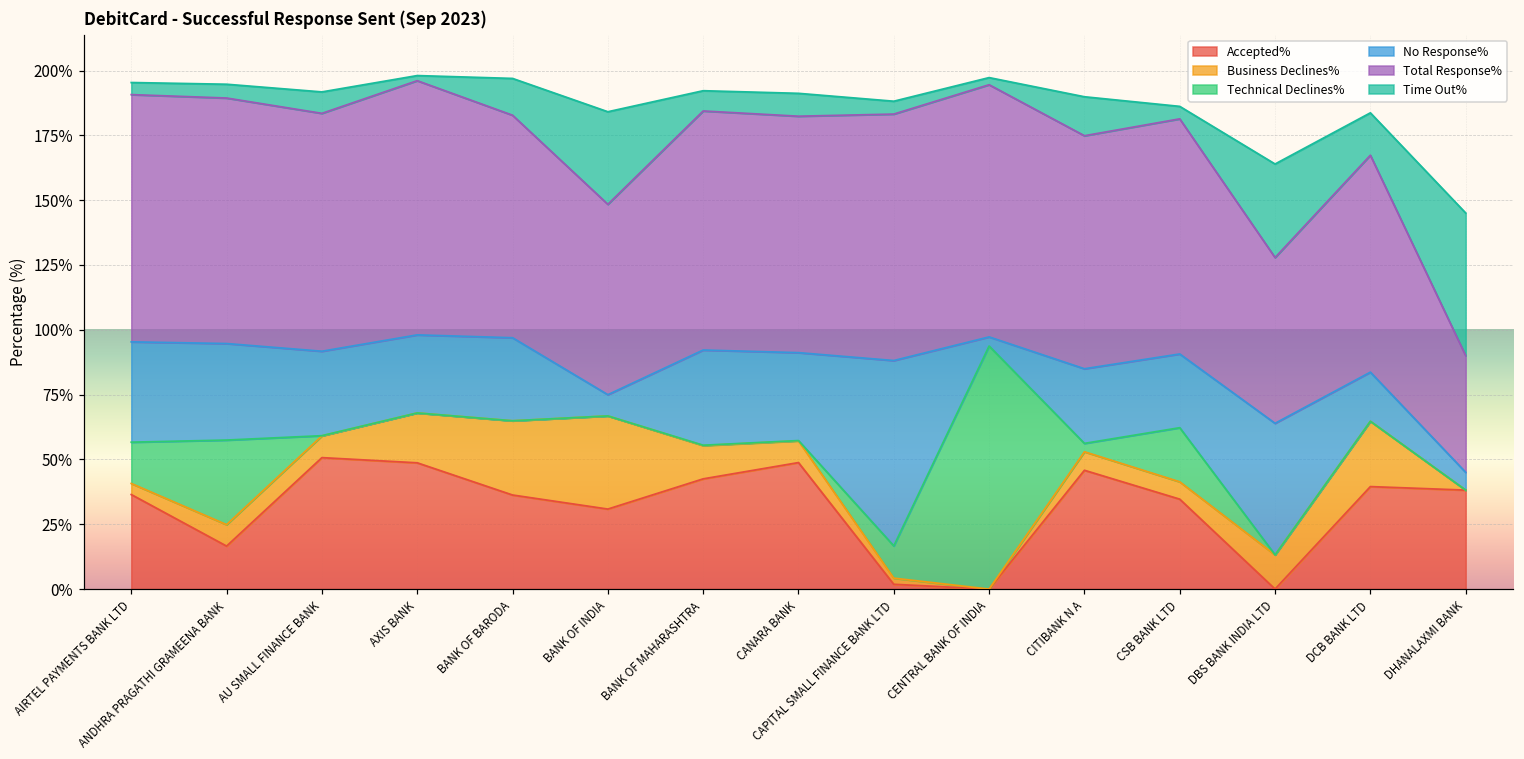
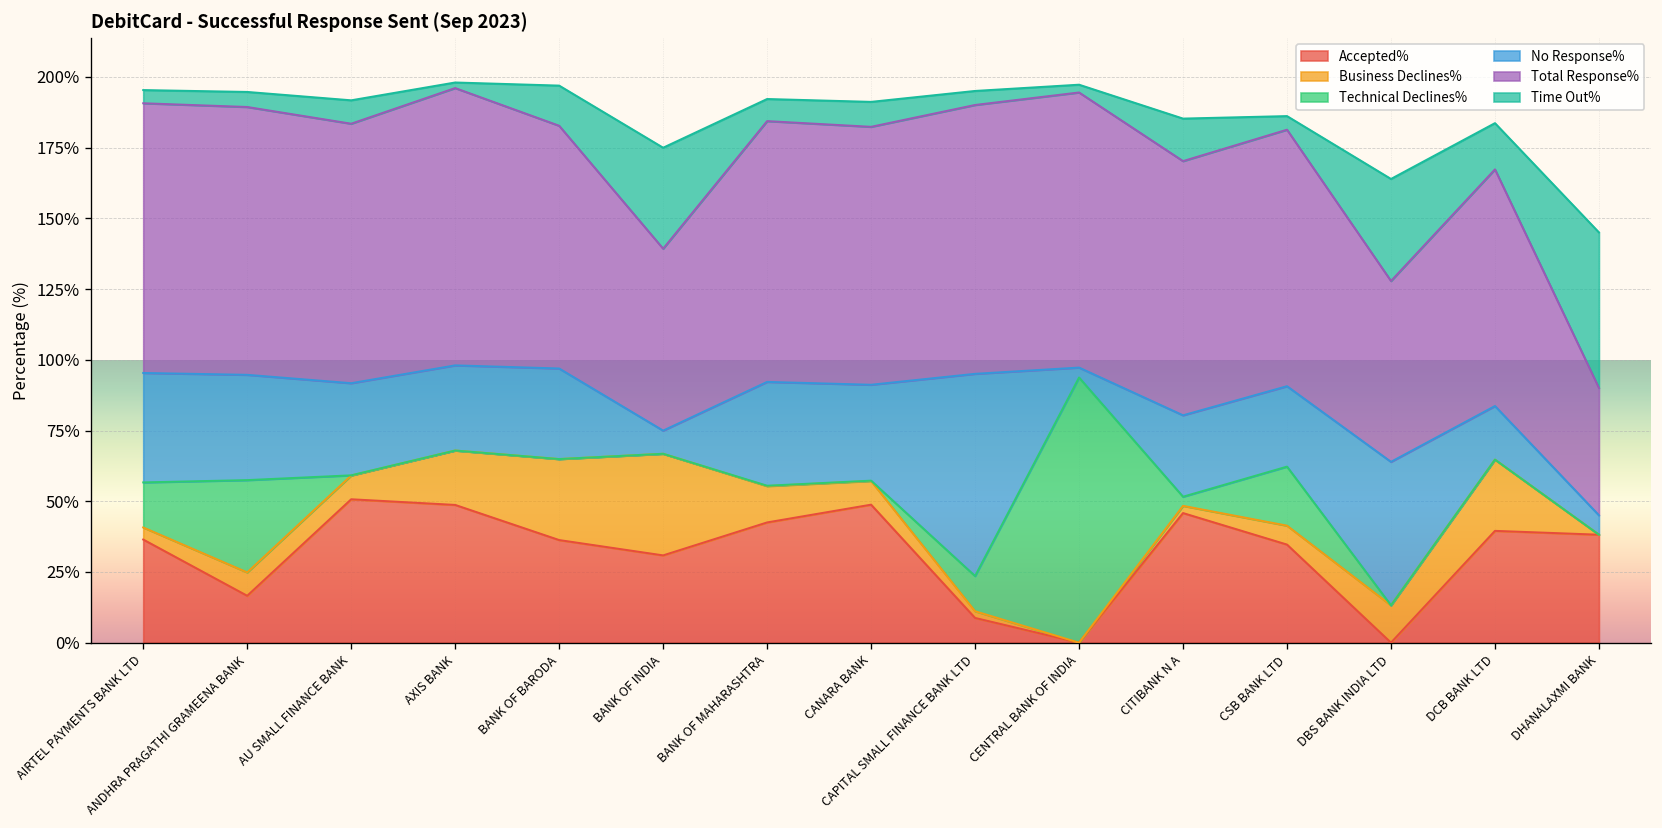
  {
    "Accepted%": {
      "AIRTEL PAYMENTS BANK LTD": "36%",
      "ANDHRA PRAGATHI GRAMEENA BANK": "17%",
      "AU SMALL FINANCE BANK": "51%",
      "AXIS BANK": "49%",
      "BANK OF BARODA": "36%",
      "BANK OF INDIA": "31%",
      "BANK OF MAHARASHTRA": "43%",
      "CANARA BANK": "49%",
-     "CAPITAL SMALL FINANCE BANK LTD": "2%",
+     "CAPITAL SMALL FINANCE BANK LTD": "9%",
      "CITIBANK N A": "46%",
      "CSB BANK LTD": "35%",
      "DBS BANK INDIA LTD": "0%",
      "DCB BANK LTD": "40%"
    },
    "Business Declines%": {
      "AIRTEL PAYMENTS BANK LTD": "4%",
      "ANDHRA PRAGATHI GRAMEENA BANK": "8%",
      "CAPITAL SMALL FINANCE BANK LTD": "2%",
-     "CITIBANK N A": "7%",
+     "CITIBANK N A": "3%",
      "CSB BANK LTD": "7%"
    },
    "No Response%": {
      "AIRTEL PAYMENTS BANK LTD": "39%",
      "ANDHRA PRAGATHI GRAMEENA BANK": "37%",
      "AU SMALL FINANCE BANK": "33%",
      "AXIS BANK": "30%",
      "BANK OF BARODA": "32%",
      "BANK OF INDIA": "8%",
      "BANK OF MAHARASHTRA": "37%",
      "CANARA BANK": "34%",
      "CAPITAL SMALL FINANCE BANK LTD": "71%",
      "CENTRAL BANK OF INDIA": "4%",
      "CITIBANK N A": "29%",
      "CSB BANK LTD": "28%",
      "DBS BANK INDIA LTD": "51%",
      "DCB BANK LTD": "19%",
      "DHANALAXMI BANK": "7%"
    },
    "Total Response%": {
      "AIRTEL PAYMENTS BANK LTD": "95%",
      "ANDHRA PRAGATHI GRAMEENA BANK": "95%",
      "AU SMALL FINANCE BANK": "92%",
      "AXIS BANK": "98%",
      "BANK OF BARODA": "86%",
-     "BANK OF INDIA": "73%",
+     "BANK OF INDIA": "64%",
      "BANK OF MAHARASHTRA": "92%",
      "CANARA BANK": "91%",
      "CAPITAL SMALL FINANCE BANK LTD": "95%",
      "CENTRAL BANK OF INDIA": "97%",
      "CITIBANK N A": "90%",
      "CSB BANK LTD": "91%",
      "DBS BANK INDIA LTD": "64%",
      "DCB BANK LTD": "84%",
      "DHANALAXMI BANK": "45%"
    }
  }
